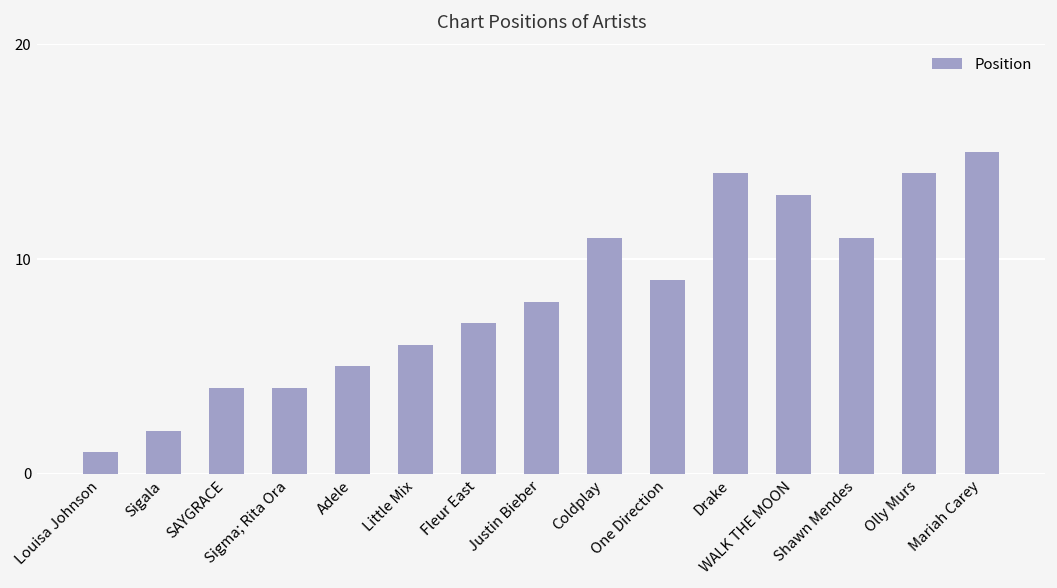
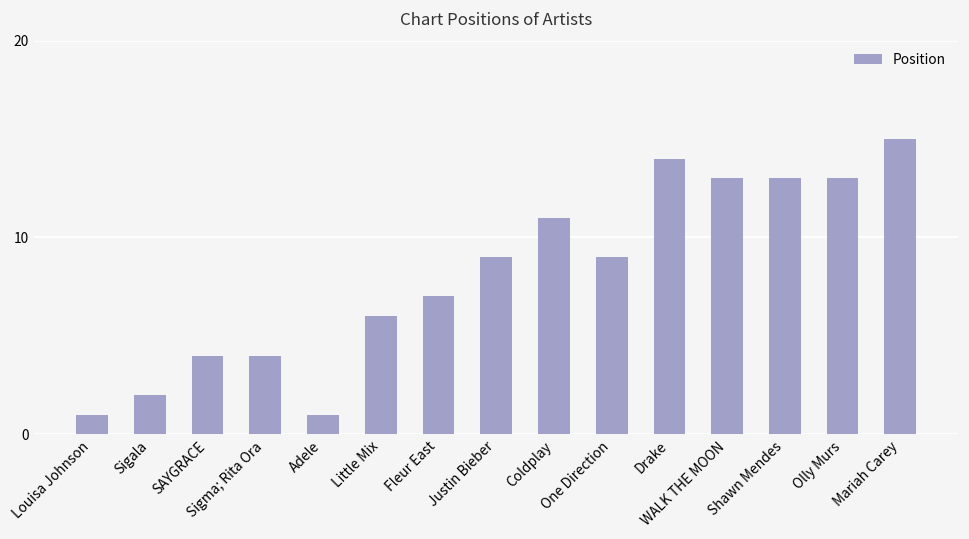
  {
    "Louisa Johnson": 1,
    "Sigala": 2,
    "SAYGRACE": 4,
    "Sigma; Rita Ora": 4,
-   "Adele": 5,
+   "Adele": 1,
    "Little Mix": 6,
    "Fleur East": 7,
-   "Justin Bieber": 8,
+   "Justin Bieber": 9,
    "Coldplay": 11,
    "One Direction": 9,
    "Drake": 14,
    "WALK THE MOON": 13,
-   "Shawn Mendes": 11,
-   "Olly Murs": 14,
+   "Shawn Mendes": 13,
+   "Olly Murs": 13,
    "Mariah Carey": 15
  }
